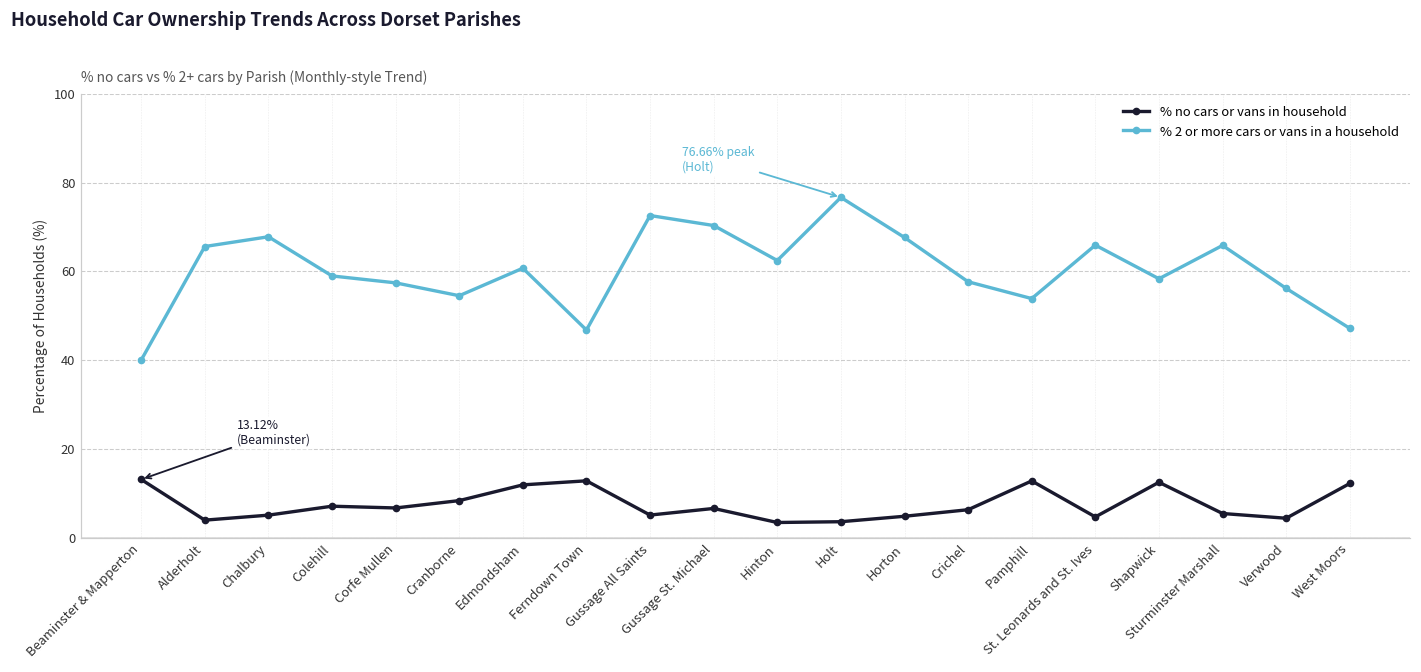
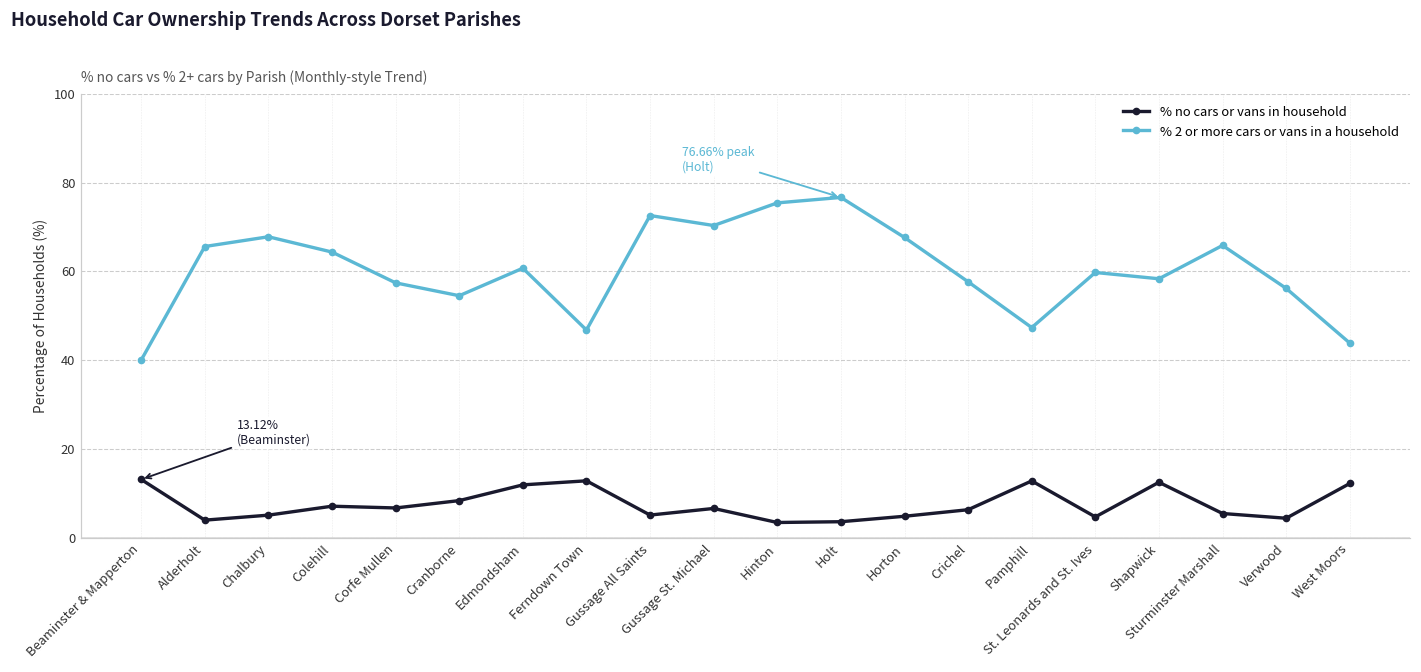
  {
    "% no cars or vans in household": {
      "Alderholt": 4,
      "Chalbury": 5,
      "Colehill": 7,
      "Corfe Mullen": 7,
      "Cranborne": 8,
      "Edmondsham": 12,
      "Ferndown Town": 13,
      "Gussage All Saints": 5,
      "Gussage St. Michael": 7,
      "Hinton": 3,
      "Holt": 4,
      "Horton": 5,
      "Crichel": 6,
      "Pamphill": 13,
      "St. Leonards and St. Ives": 5,
      "Shapwick": 12,
      "Sturminster Marshall": 5,
      "Verwood": 4,
      "West Moors": 12
    },
    "% 2 or more cars or vans in a household": {
      "Beaminster & Mapperton": 40,
      "Alderholt": 66,
      "Chalbury": 68,
-     "Colehill": 59,
+     "Colehill": 64,
      "Corfe Mullen": 57,
      "Cranborne": 55,
      "Edmondsham": 61,
      "Ferndown Town": 47,
      "Gussage All Saints": 73,
      "Gussage St. Michael": 70,
-     "Hinton": 62,
+     "Hinton": 75,
      "Horton": 68,
      "Crichel": 58,
-     "Pamphill": 54,
-     "St. Leonards and St. Ives": 66,
+     "Pamphill": 47,
+     "St. Leonards and St. Ives": 60,
      "Shapwick": 58,
      "Sturminster Marshall": 66,
      "Verwood": 56,
-     "West Moors": 47
+     "West Moors": 44
    }
  }
